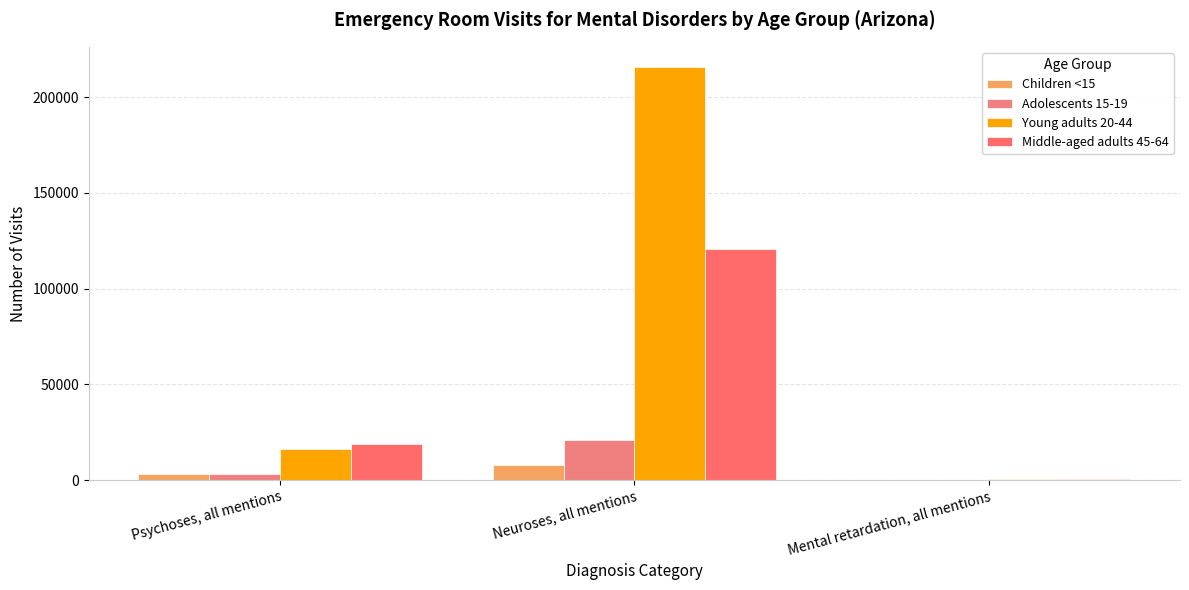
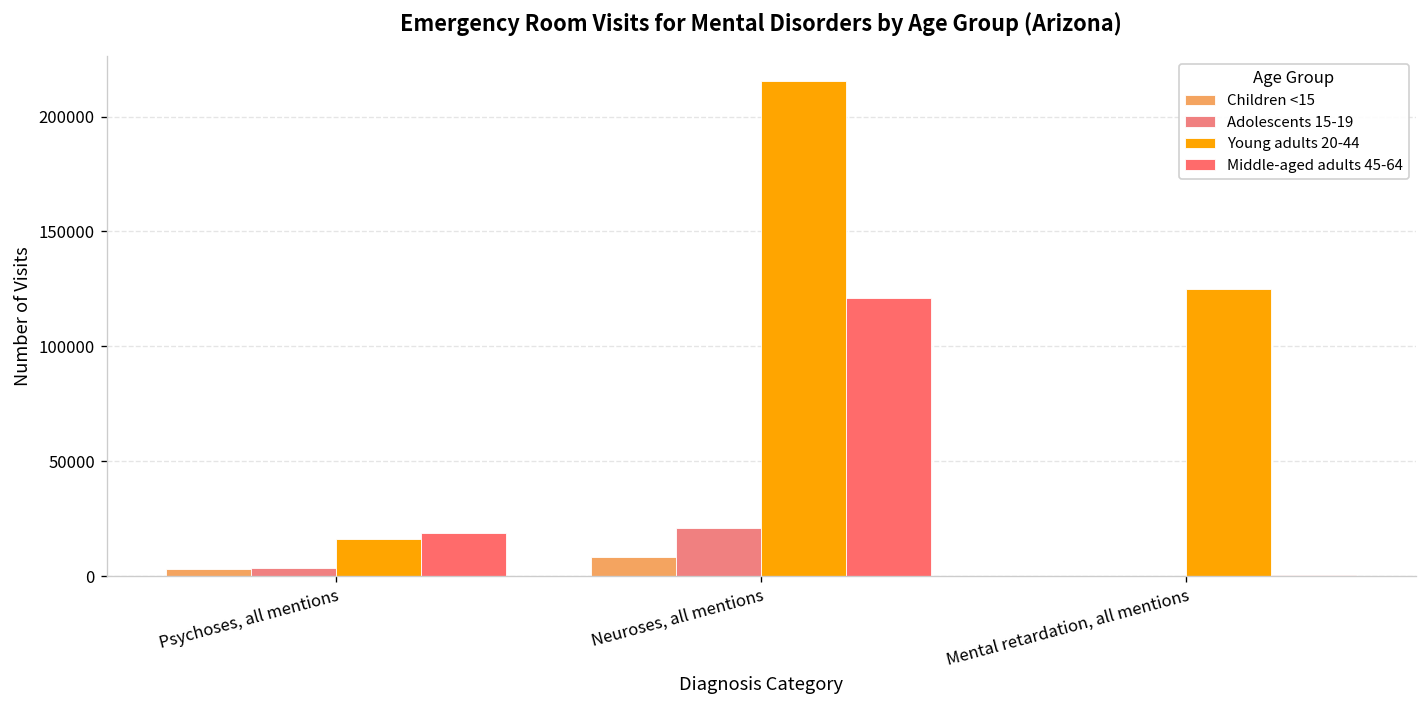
  {
    "Young adults 20-44": {
      "Psychoses, all mentions": 16000,
      "Neuroses, all mentions": 216000,
-     "Mental retardation, all mentions": 1000
+     "Mental retardation, all mentions": 125000
    }
  }
